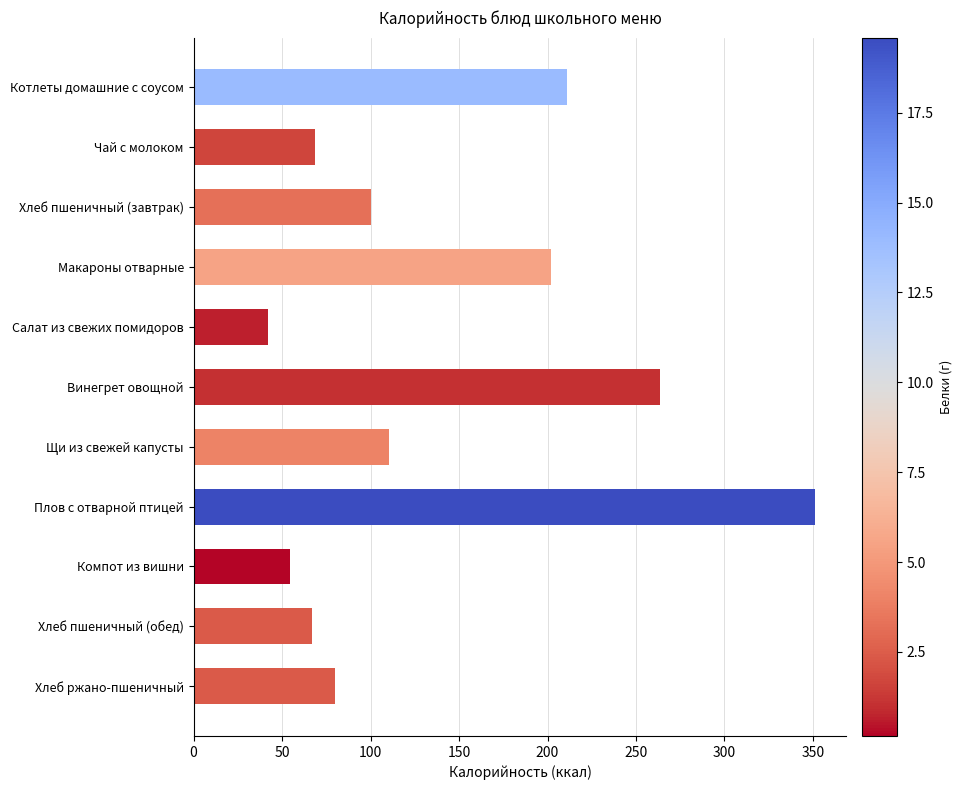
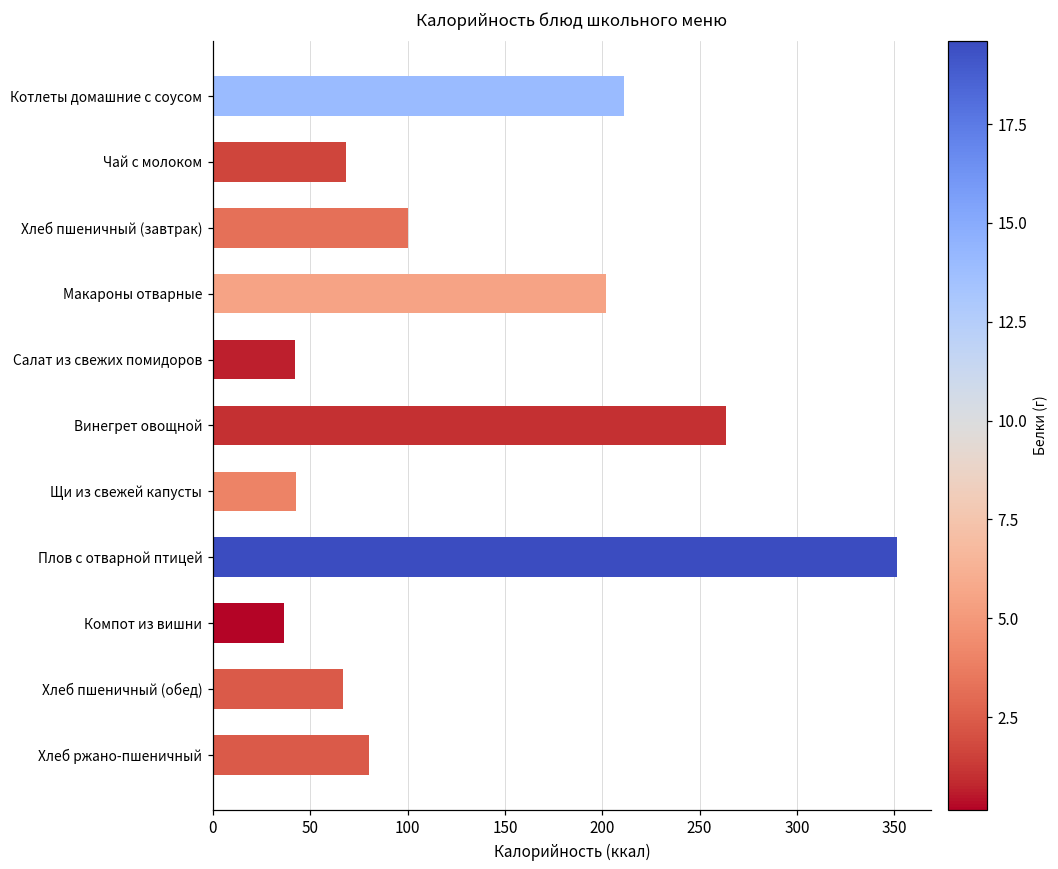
  {
    "Котлеты домашние с соусом": 211,
    "Чай с молоком": 68,
    "Хлеб пшеничный (завтрак)": 100,
    "Макароны отварные": 202,
    "Салат из свежих помидоров": 42,
    "Винегрет овощной": 264,
-   "Щи из свежей капусты": 111,
+   "Щи из свежей капусты": 43,
    "Плов с отварной птицей": 351,
-   "Компот из вишни": 54,
+   "Компот из вишни": 37,
    "Хлеб пшеничный (обед)": 67,
    "Хлеб ржано-пшеничный": 80
  }
